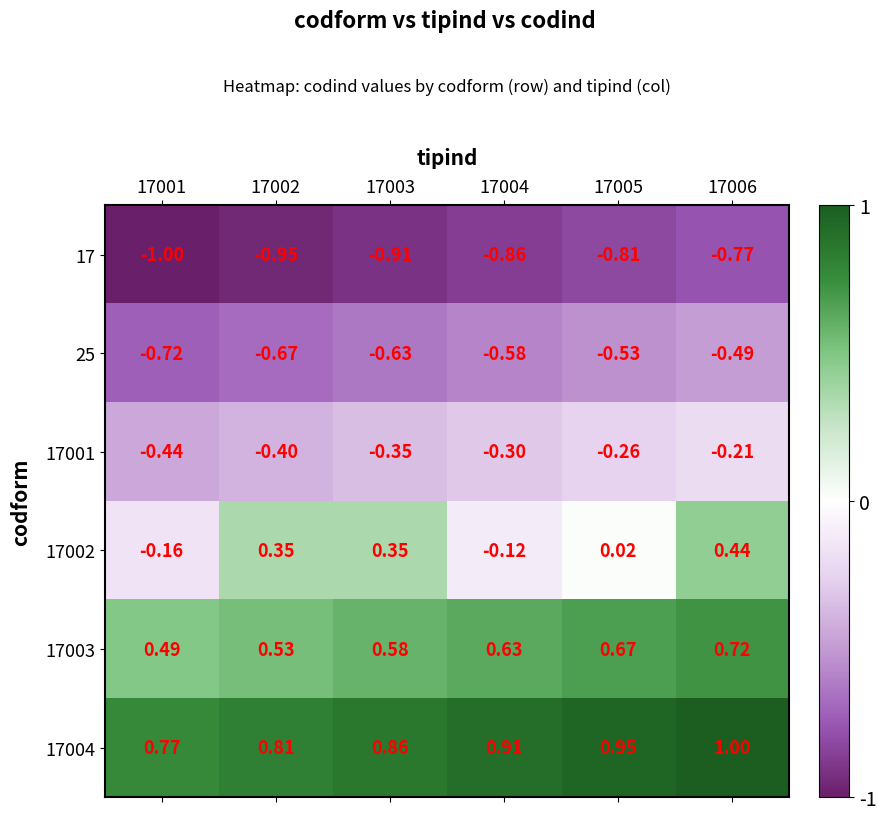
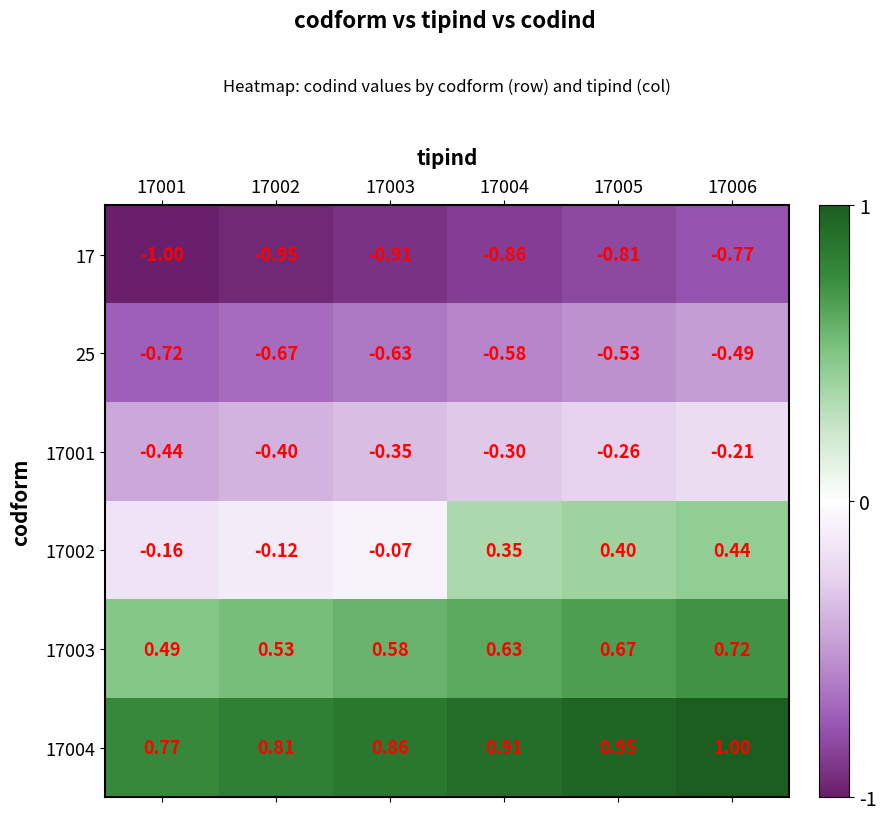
  {
    "17": {
      "17001": -1.00,
      "17002": -0.95,
      "17003": -0.91,
      "17004": -0.86,
      "17005": -0.81,
      "17006": -0.77
    },
    "25": {
      "17001": -0.72,
      "17002": -0.67,
      "17003": -0.63,
      "17004": -0.58,
      "17005": -0.53,
      "17006": -0.49
    },
    "17001": {
      "17001": -0.44,
      "17002": -0.40,
      "17003": -0.35,
      "17004": -0.30,
      "17005": -0.26,
      "17006": -0.21
    },
    "17002": {
      "17001": -0.16,
-     "17002": 0.35,
-     "17003": 0.35,
-     "17004": -0.12,
-     "17005": 0.02,
+     "17002": -0.12,
+     "17003": -0.07,
+     "17004": 0.35,
+     "17005": 0.40,
      "17006": 0.44
    },
    "17003": {
      "17001": 0.49,
      "17002": 0.53,
      "17003": 0.58,
      "17004": 0.63,
      "17005": 0.67,
      "17006": 0.72
    },
    "17004": {
      "17001": 0.77,
      "17002": 0.81,
      "17003": 0.86,
      "17004": 0.91,
      "17005": 0.95,
      "17006": 1.00
    }
  }
